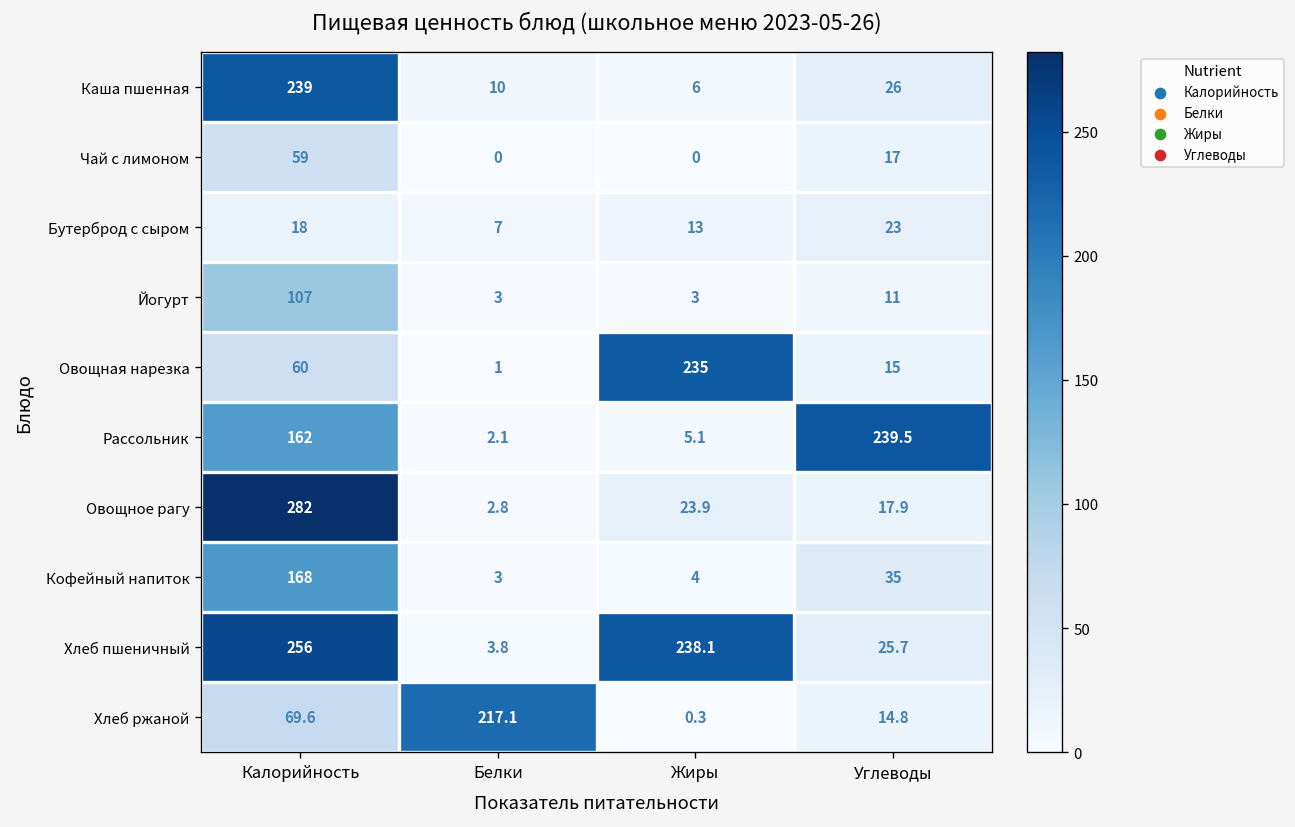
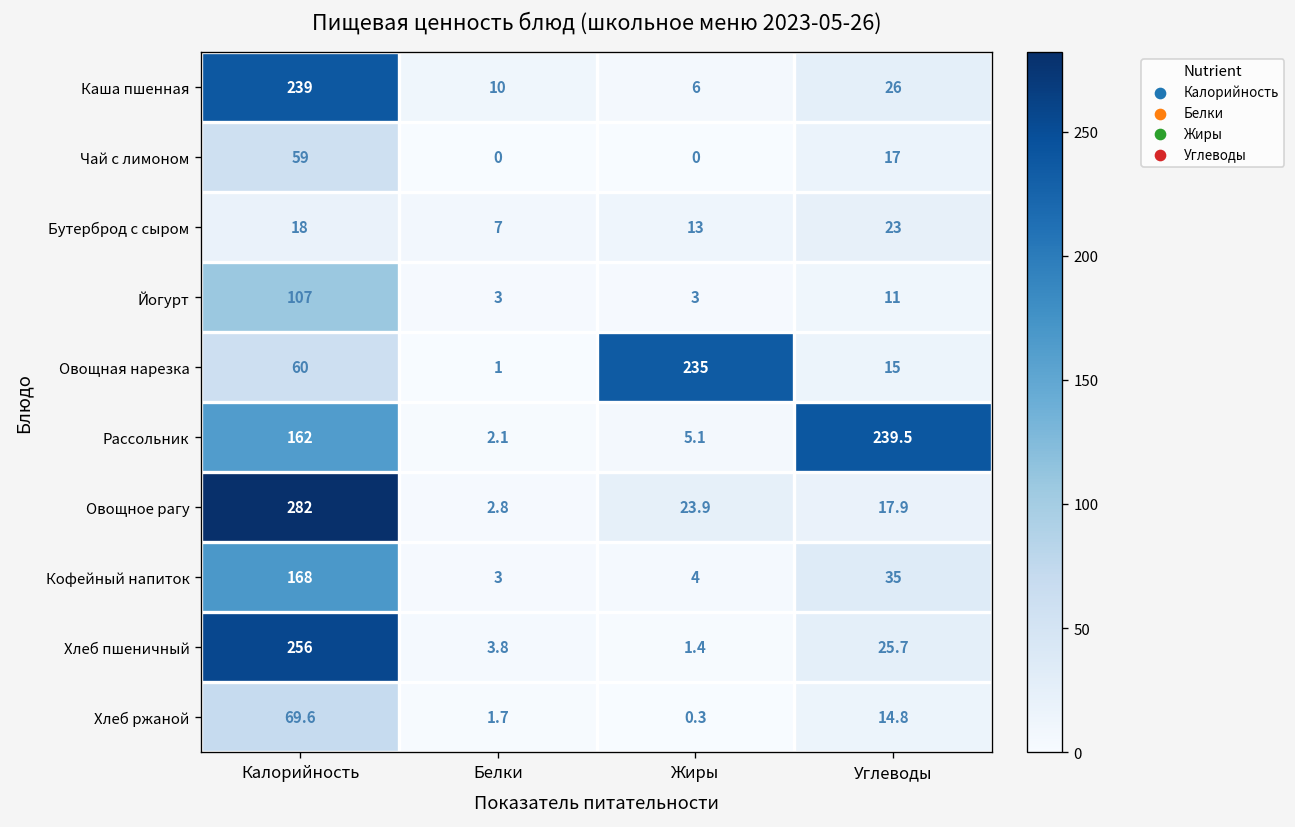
  {
    "Каша пшенная": {
      "Калорийность": 239,
      "Белки": 10,
      "Жиры": 6,
      "Углеводы": 26
    },
    "Чай с лимоном": {
      "Калорийность": 59,
      "Белки": 0,
      "Жиры": 0,
      "Углеводы": 17
    },
    "Бутерброд с сыром": {
      "Калорийность": 18,
      "Белки": 7,
      "Жиры": 13,
      "Углеводы": 23
    },
    "Йогурт": {
      "Калорийность": 107,
      "Белки": 3,
      "Жиры": 3,
      "Углеводы": 11
    },
    "Овощная нарезка": {
      "Калорийность": 60,
      "Белки": 1,
      "Жиры": 235,
      "Углеводы": 15
    },
    "Рассольник": {
      "Калорийность": 162,
      "Белки": 2.1,
      "Жиры": 5.1,
      "Углеводы": 239.5
    },
    "Овощное рагу": {
      "Калорийность": 282,
      "Белки": 2.8,
      "Жиры": 23.9,
      "Углеводы": 17.9
    },
    "Кофейный напиток": {
      "Калорийность": 168,
      "Белки": 3,
      "Жиры": 4,
      "Углеводы": 35
    },
    "Хлеб пшеничный": {
      "Калорийность": 256,
      "Белки": 3.8,
-     "Жиры": 238.1,
+     "Жиры": 1.4,
      "Углеводы": 25.7
    },
    "Хлеб ржаной": {
      "Калорийность": 69.6,
-     "Белки": 217.1,
+     "Белки": 1.7,
      "Жиры": 0.3,
      "Углеводы": 14.8
    }
  }
